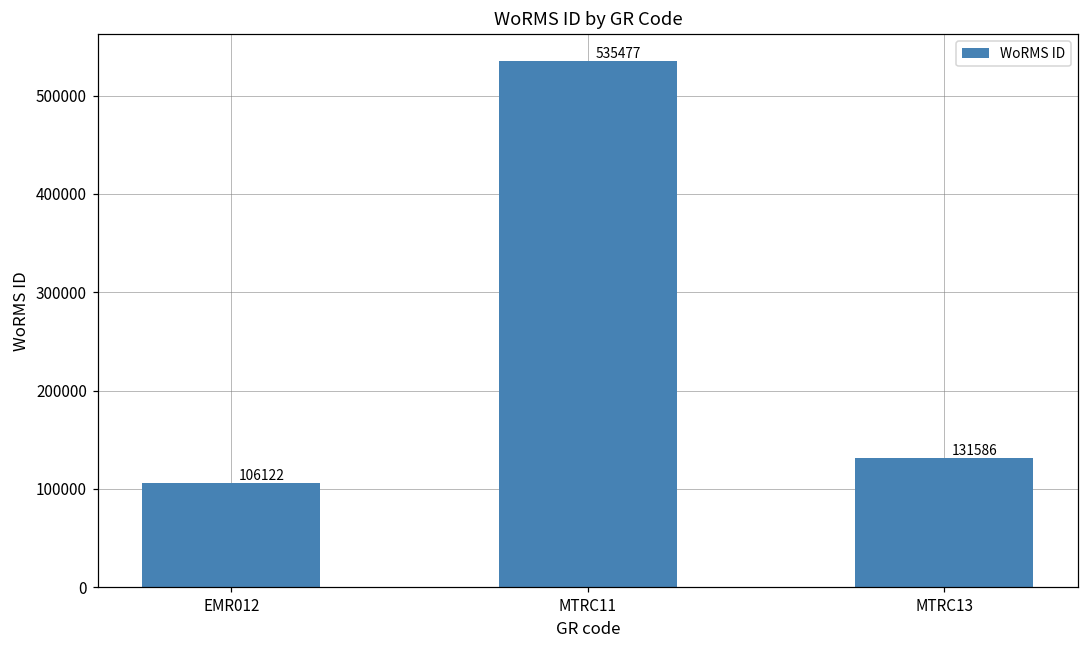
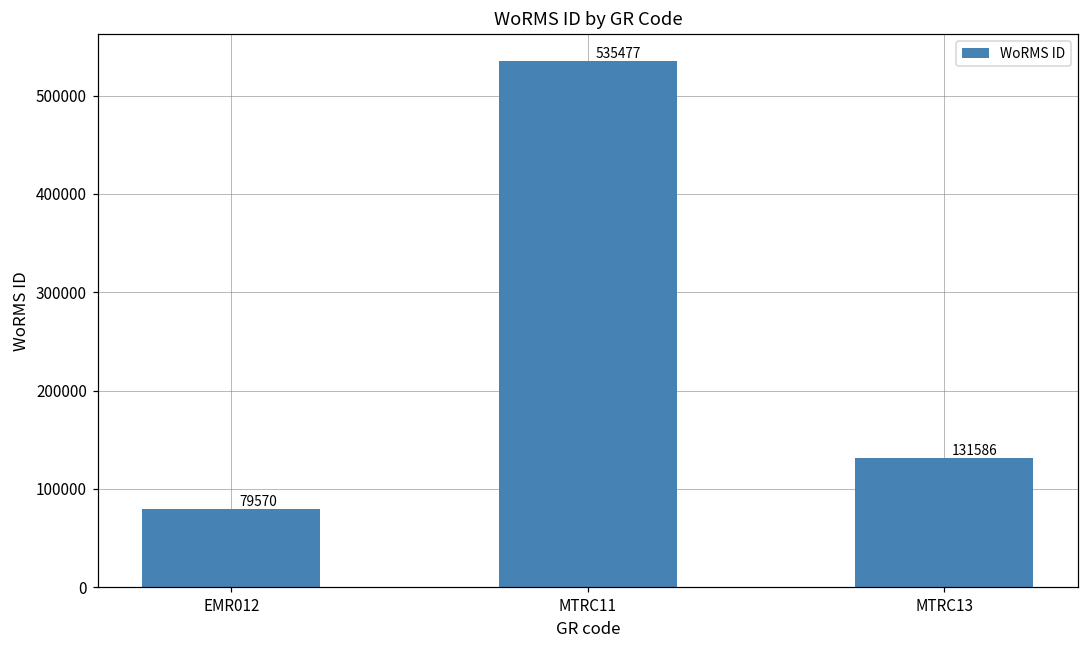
  {
-   "EMR012": 106122,
+   "EMR012": 79570,
    "MTRC11": 535477,
    "MTRC13": 131586
  }
